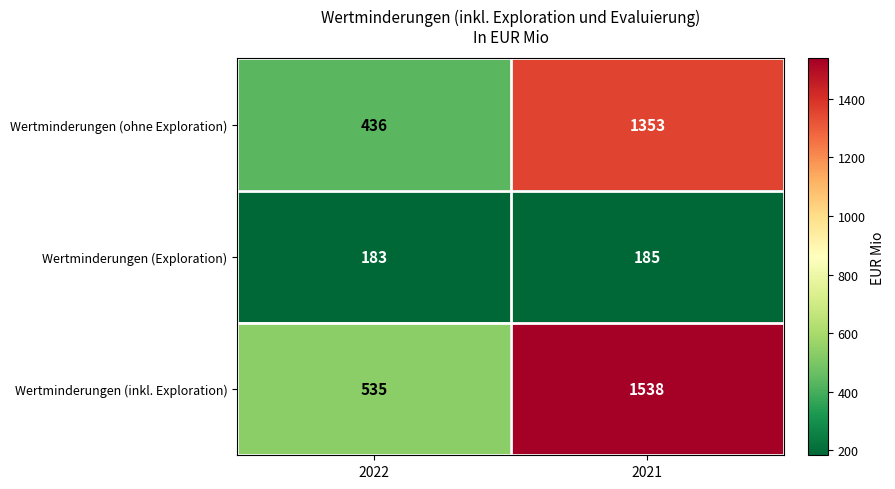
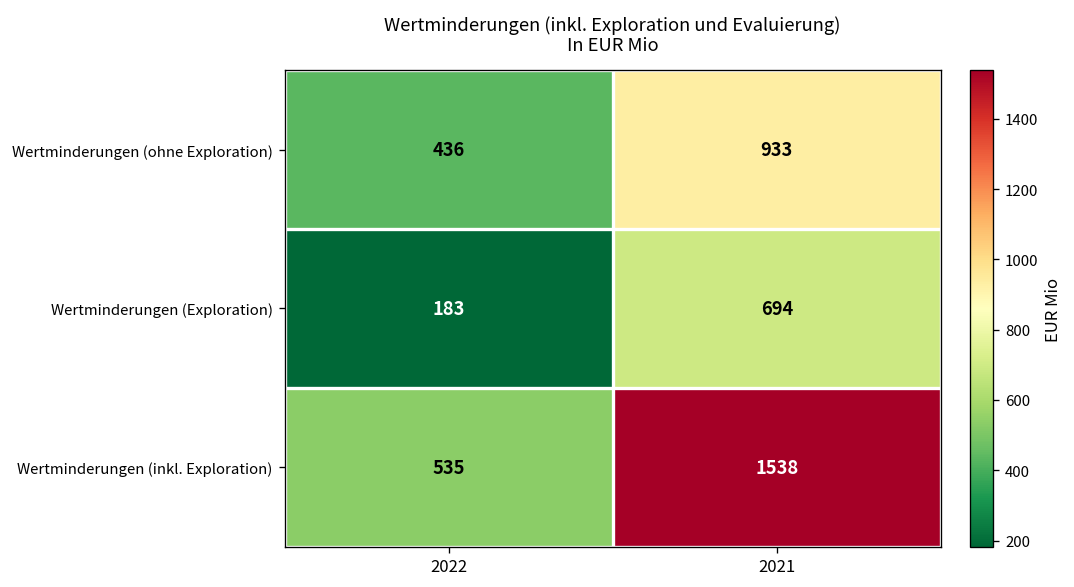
  {
    "Wertminderungen (ohne Exploration)": {
      "2022": 436,
-     "2021": 1353
+     "2021": 933
    },
    "Wertminderungen (Exploration)": {
      "2022": 183,
-     "2021": 185
+     "2021": 694
    },
    "Wertminderungen (inkl. Exploration)": {
      "2022": 535,
      "2021": 1538
    }
  }
